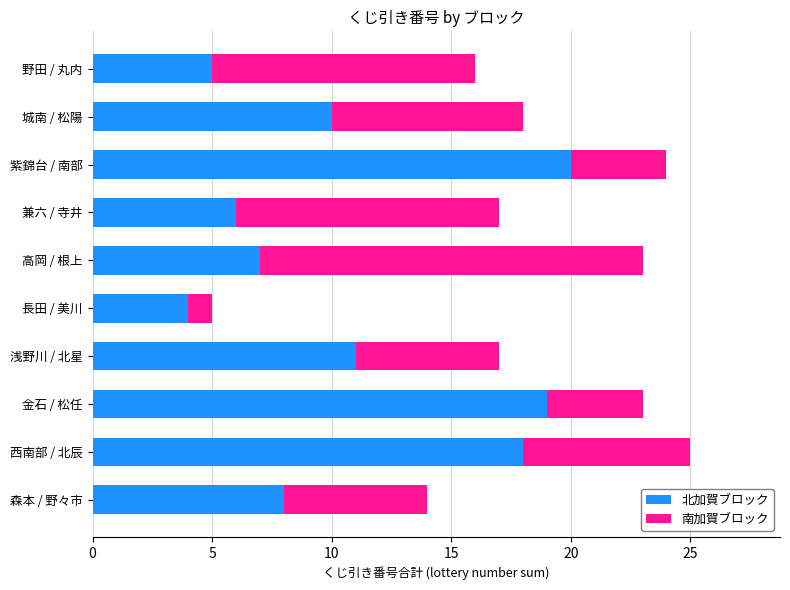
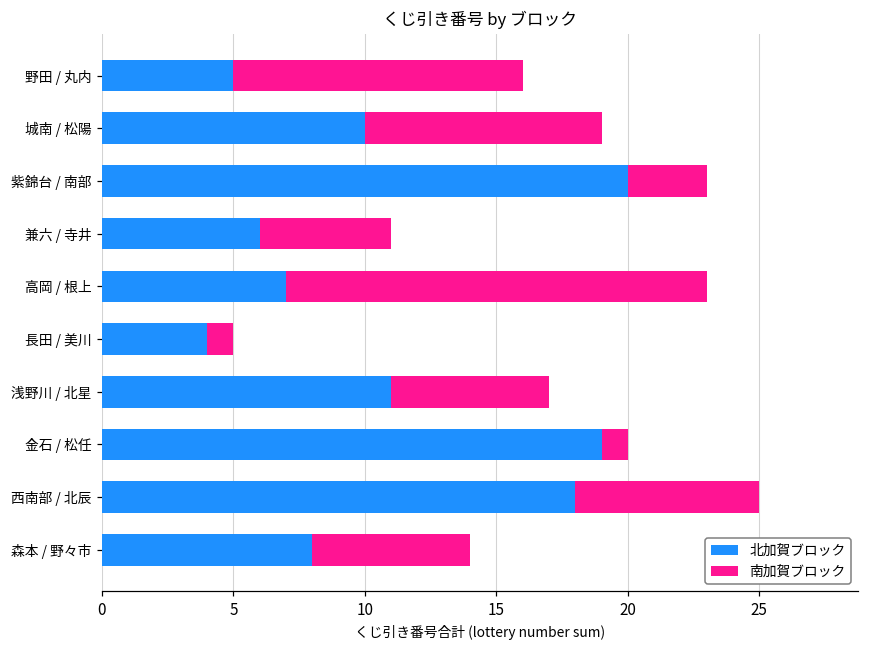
  {
    "北加賀ブロック": {
      "野田 / 丸内": 5,
      "城南 / 松陽": 10,
      "紫錦台 / 南部": 20,
      "兼六 / 寺井": 6,
      "高岡 / 根上": 7,
      "長田 / 美川": 4,
      "浅野川 / 北星": 11,
      "金石 / 松任": 19,
      "西南部 / 北辰": 18,
      "森本 / 野々市": 8
    },
    "南加賀ブロック": {
      "野田 / 丸内": 11,
-     "城南 / 松陽": 8,
-     "紫錦台 / 南部": 4,
-     "兼六 / 寺井": 11,
+     "城南 / 松陽": 9,
+     "紫錦台 / 南部": 3,
+     "兼六 / 寺井": 5,
      "高岡 / 根上": 16,
      "長田 / 美川": 1,
      "浅野川 / 北星": 6,
-     "金石 / 松任": 4,
+     "金石 / 松任": 1,
      "西南部 / 北辰": 7,
      "森本 / 野々市": 6
    }
  }
